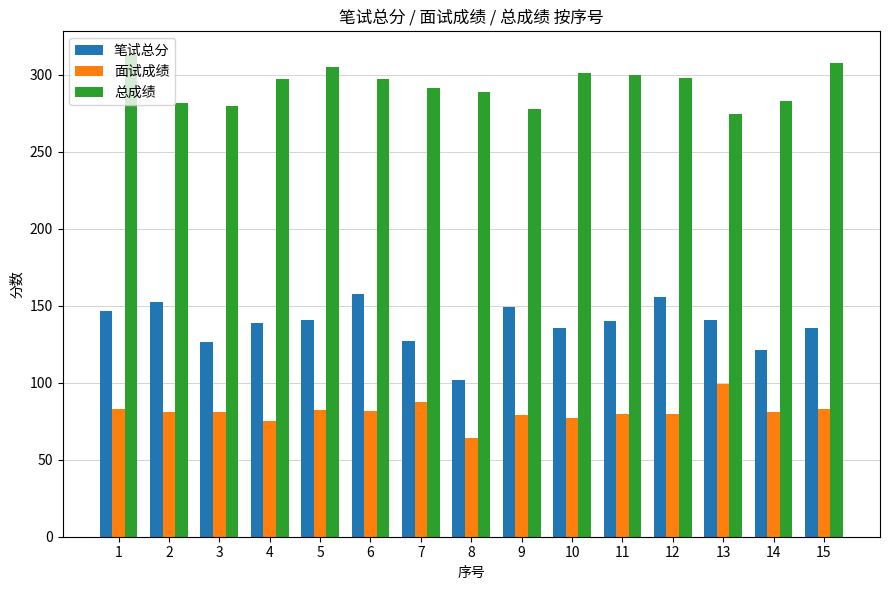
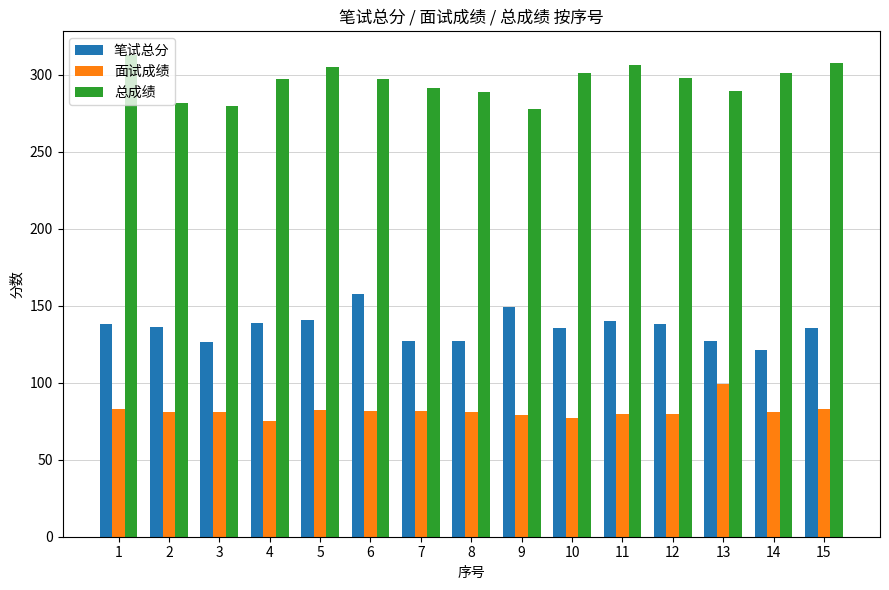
  {
    "笔试总分": {
-     "1": 146,
-     "2": 153,
+     "1": 138,
+     "2": 136,
      "3": 126,
      "4": 139,
      "5": 140,
      "6": 158,
      "7": 127,
-     "8": 102,
+     "8": 127,
      "9": 149,
      "10": 136,
      "11": 140,
-     "12": 156,
-     "13": 141,
+     "12": 138,
+     "13": 127,
      "14": 121,
      "15": 136
    },
    "面试成绩": {
      "1": 83,
      "2": 81,
      "3": 81,
      "4": 75,
      "5": 82,
      "6": 82,
-     "7": 87,
-     "8": 64,
+     "7": 82,
+     "8": 81,
      "9": 79,
      "10": 77,
      "11": 80,
      "12": 80,
      "13": 99,
      "14": 81,
      "15": 83
    },
    "总成绩": {
      "2": 282,
      "3": 280,
      "4": 297,
      "5": 305,
      "6": 297,
      "7": 291,
      "8": 289,
      "9": 277,
      "10": 301,
-     "11": 300,
+     "11": 306,
      "12": 298,
-     "13": 275,
-     "14": 283,
+     "13": 290,
+     "14": 301,
      "15": 307
    }
  }
